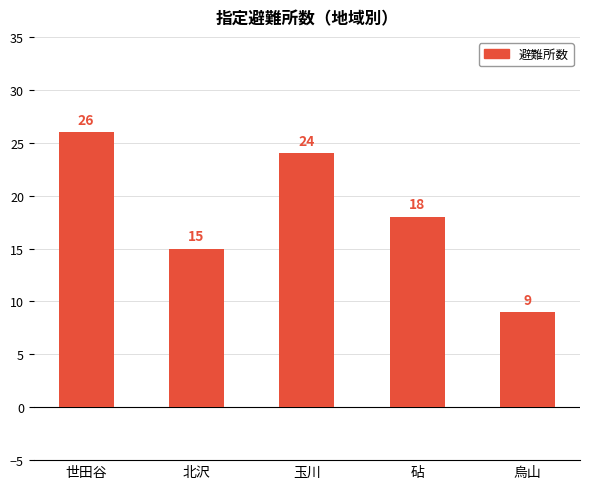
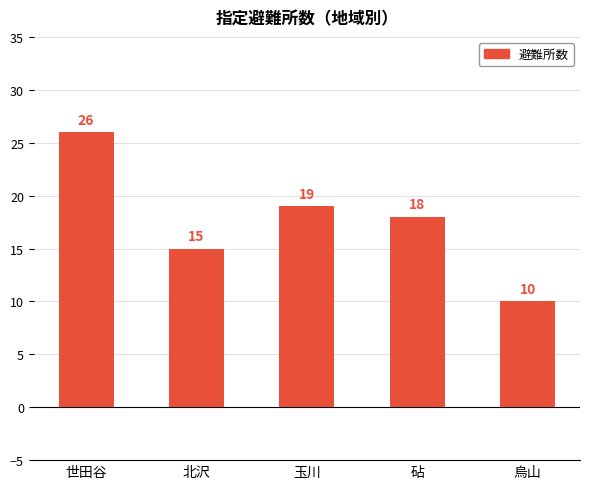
  {
    "世田谷": 26,
    "北沢": 15,
-   "玉川": 24,
+   "玉川": 19,
    "砧": 18,
-   "烏山": 9
+   "烏山": 10
  }
